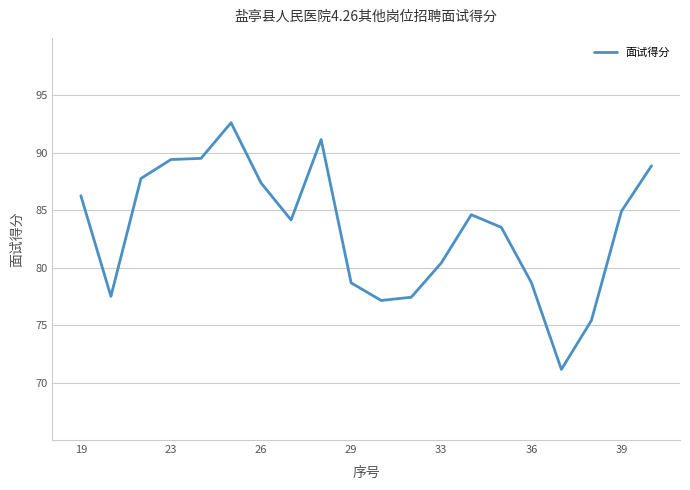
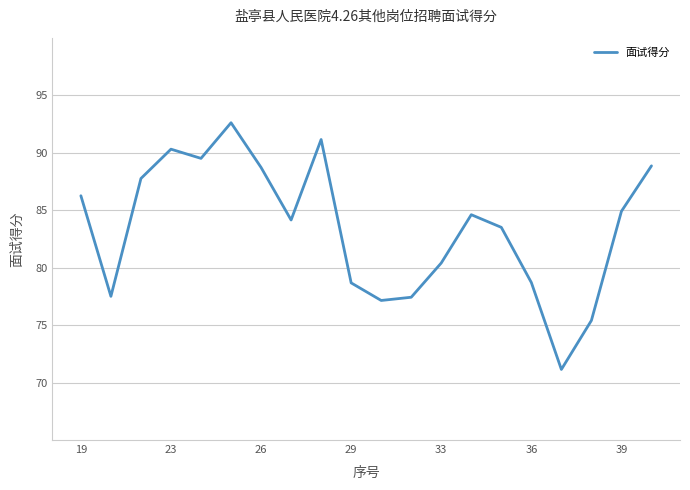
  {
    "19": 86.3,
-   "23": 89.4,
-   "26": 87.4,
+   "23": 90.3,
+   "26": 88.7,
    "29": 78.7,
    "33": 80.4,
    "36": 78.7,
    "39": 84.9
  }
